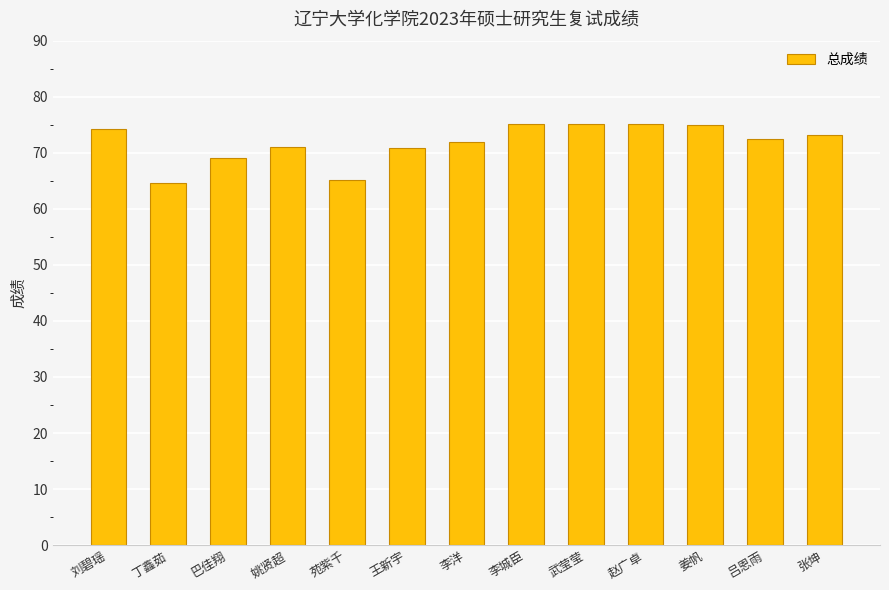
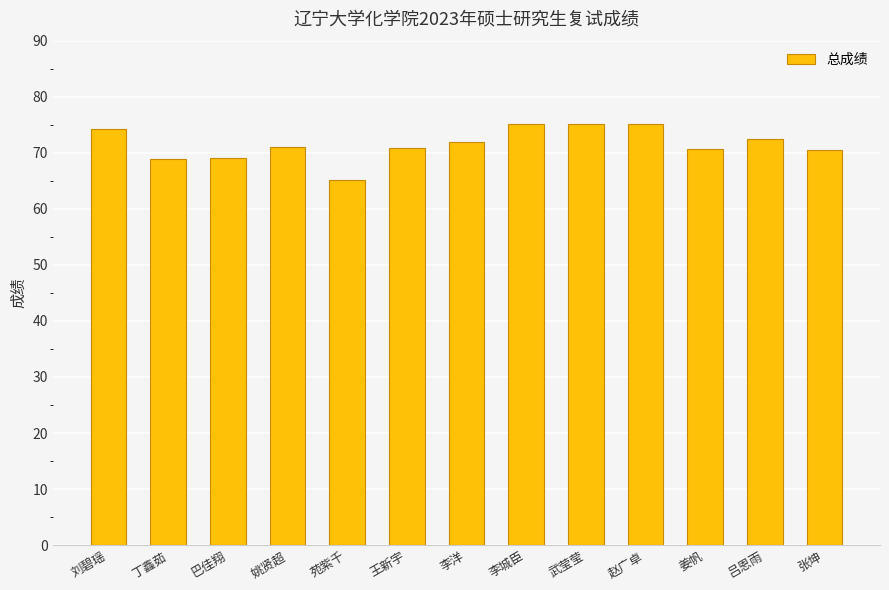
  {
    "刘碧瑶": 74,
-   "丁鑫茹": 65,
+   "丁鑫茹": 69,
    "巴佳翔": 69,
    "姚贤超": 71,
    "苑紫千": 65,
    "王新宇": 71,
    "李洋": 72,
    "李城臣": 75,
    "武莹莹": 75,
    "赵广卓": 75,
-   "姜帆": 75,
+   "姜帆": 71,
    "吕恩雨": 73,
-   "张坤": 73
+   "张坤": 71
  }
